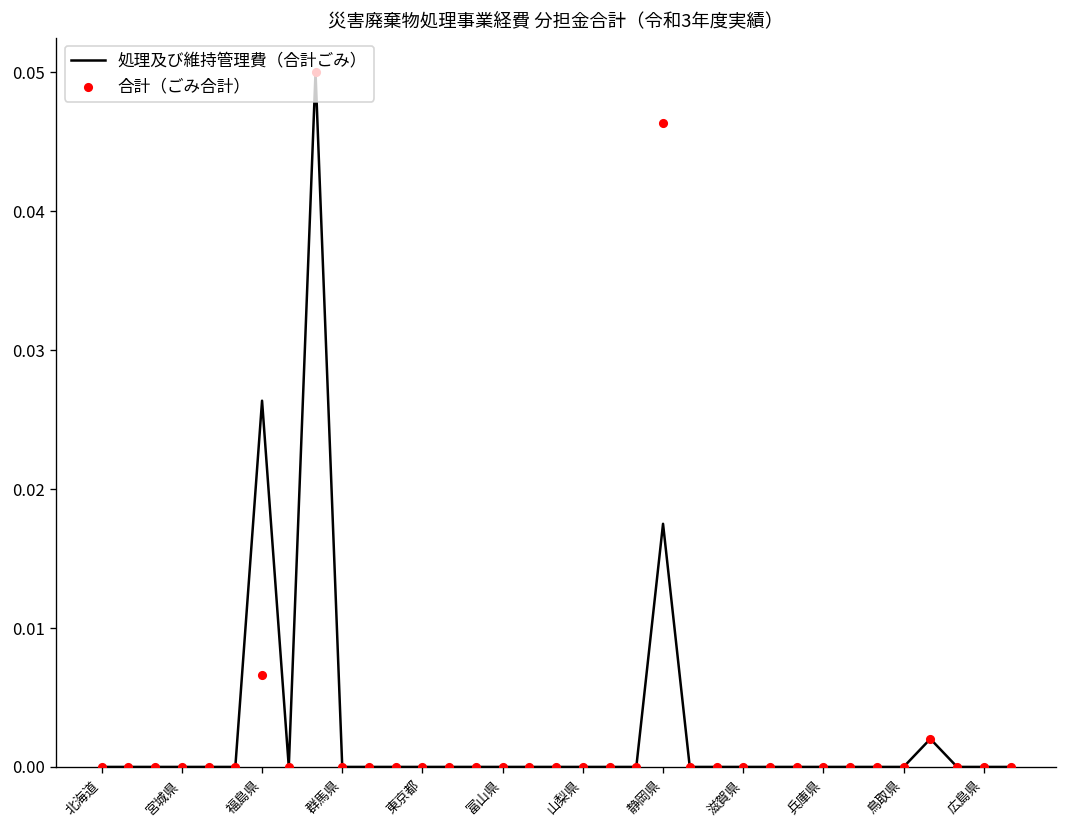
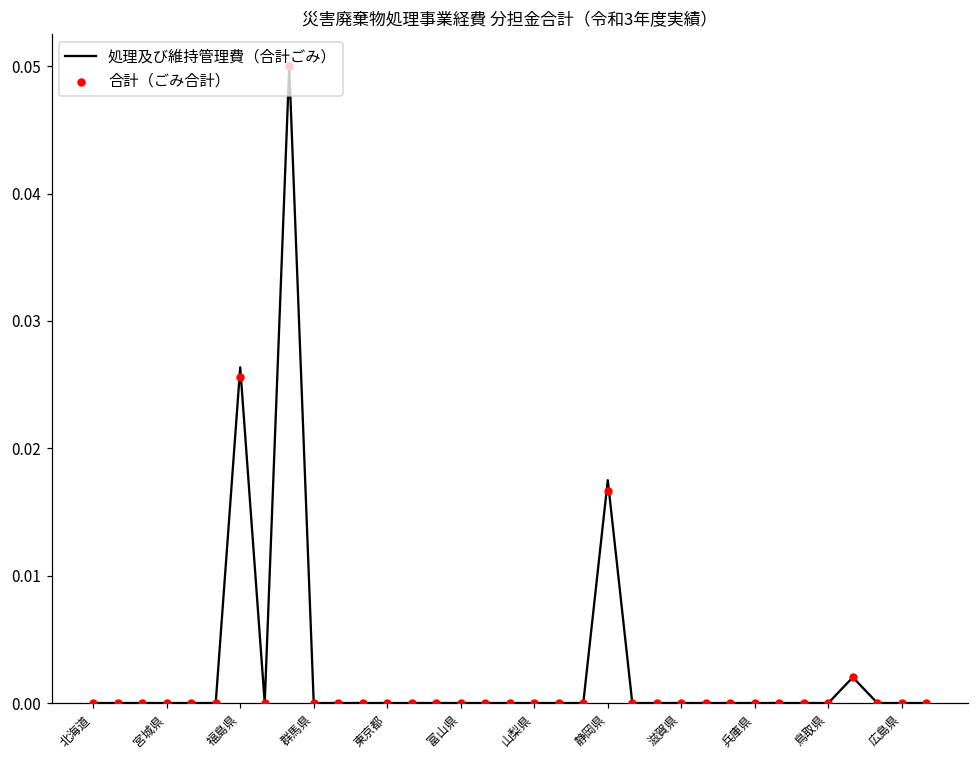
  {
    "合計（ごみ合計）": {
-     "福島県": 0.0066,
-     "静岡県": 0.0463
+     "福島県": 0.0256,
+     "静岡県": 0.0167
    },
    "処理及び維持管理費（合計ごみ）": {
      "福島県": 0.0264,
      "静岡県": 0.0175
    }
  }
